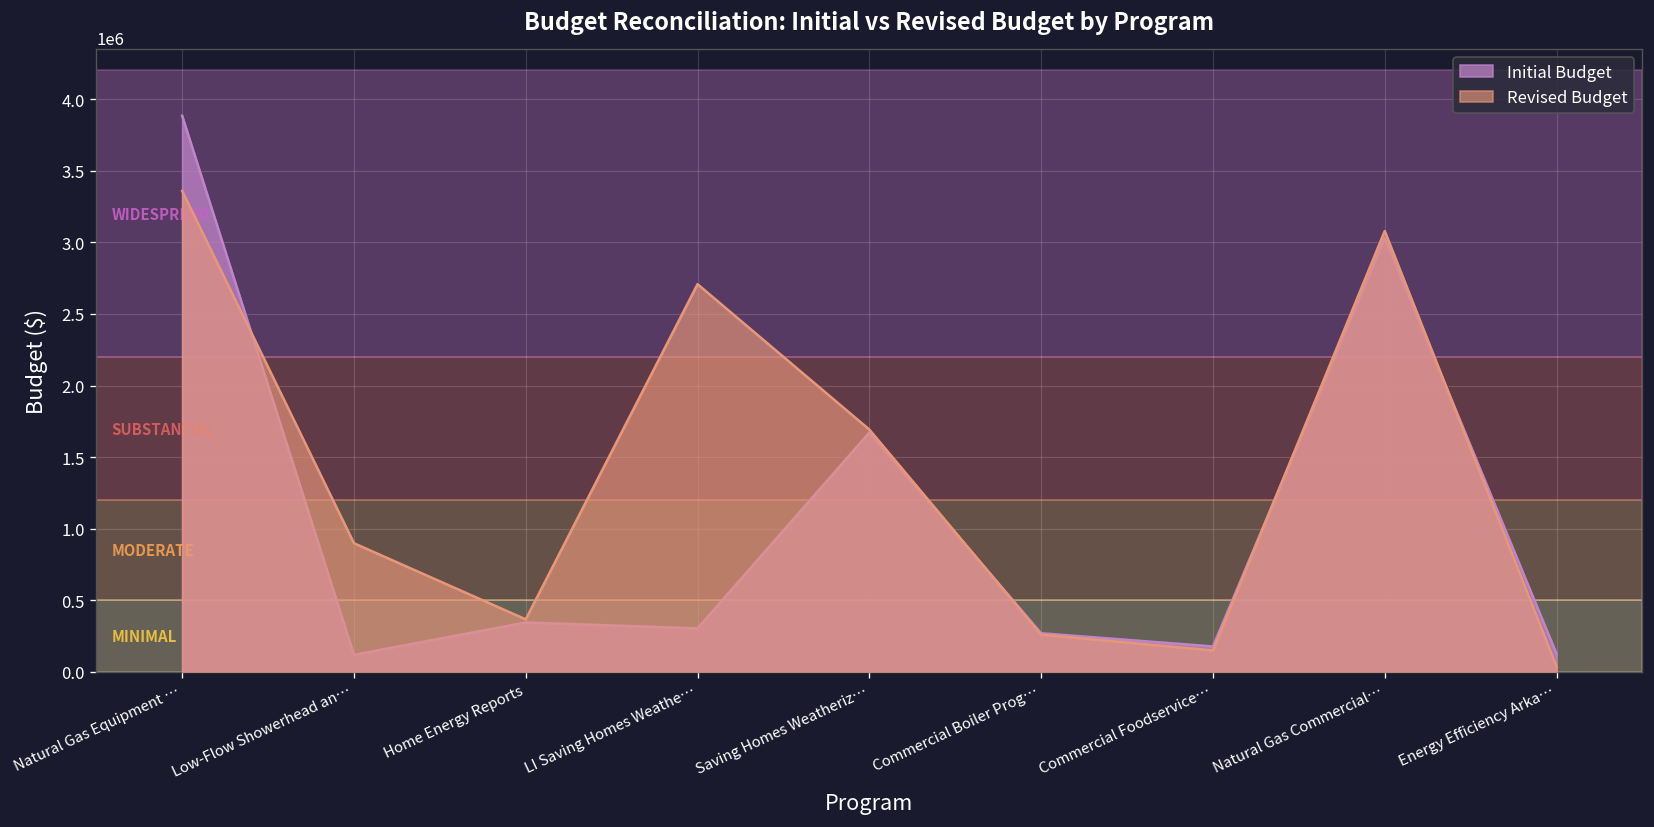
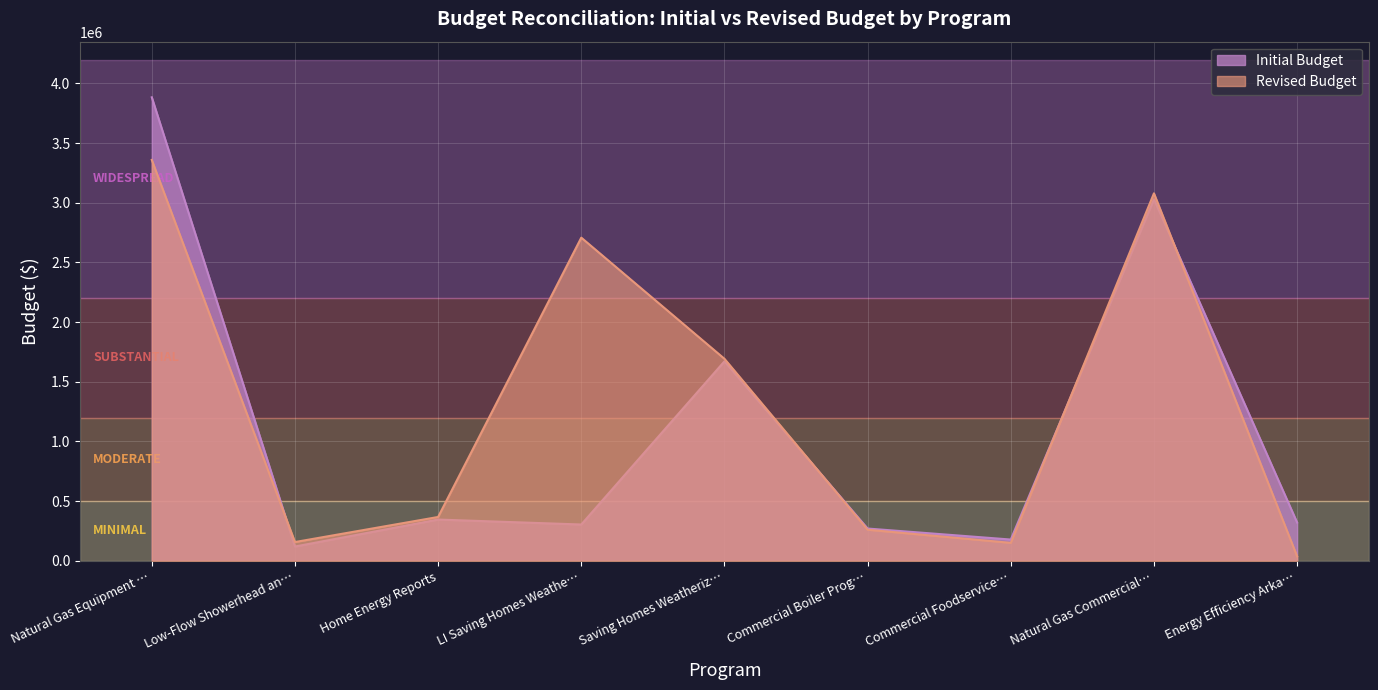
  {
    "Initial Budget": {
      "Natural Gas Equipment …": 3880000,
      "Low-Flow Showerhead an…": 120000,
      "Home Energy Reports": 350000,
      "LI Saving Homes Weathe…": 300000,
      "Commercial Foodservice…": 180000,
      "Natural Gas Commercial…": 3030000,
-     "Energy Efficiency Arka…": 130000
+     "Energy Efficiency Arka…": 320000
    },
    "Revised Budget": {
      "Natural Gas Equipment …": 3360000,
-     "Low-Flow Showerhead an…": 900000,
+     "Low-Flow Showerhead an…": 160000,
      "Home Energy Reports": 370000,
      "LI Saving Homes Weathe…": 2710000,
      "Commercial Foodservice…": 150000,
      "Natural Gas Commercial…": 3080000,
      "Energy Efficiency Arka…": 40000
    }
  }
